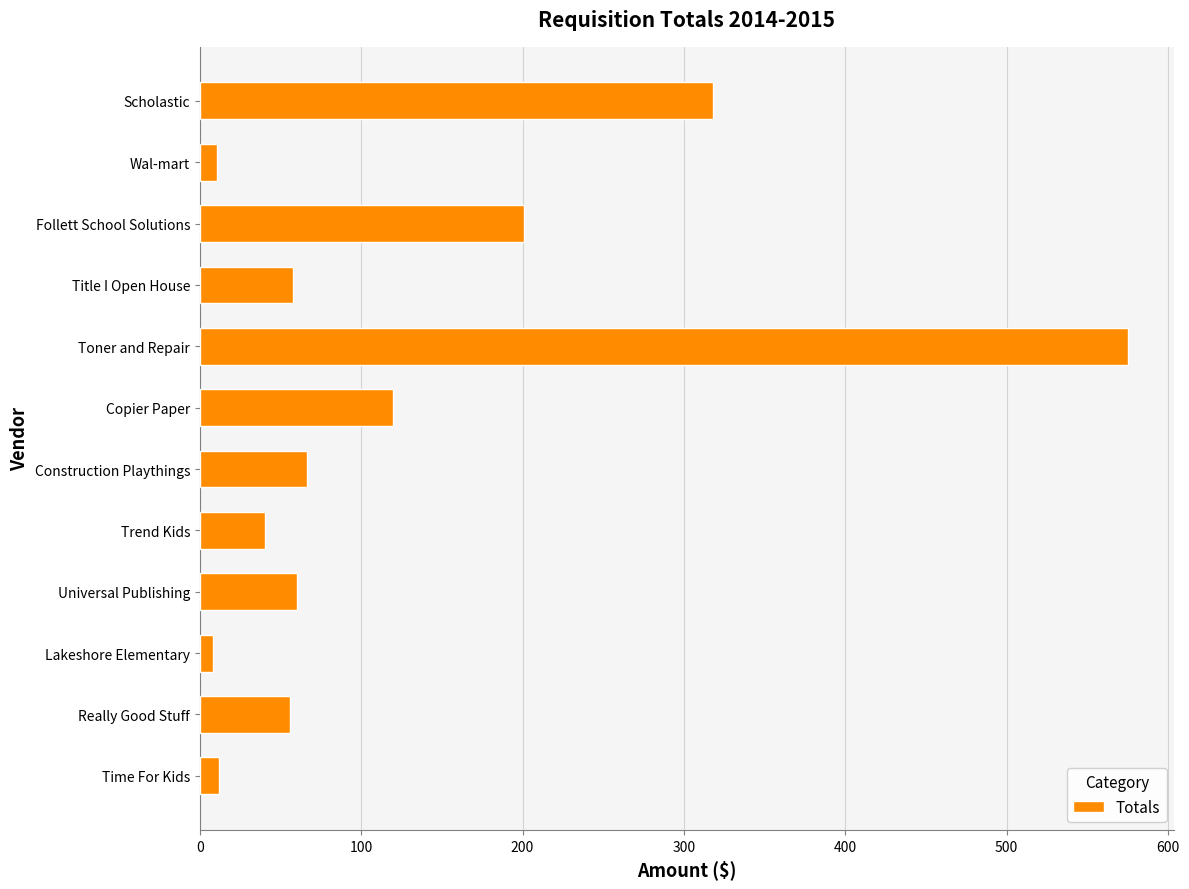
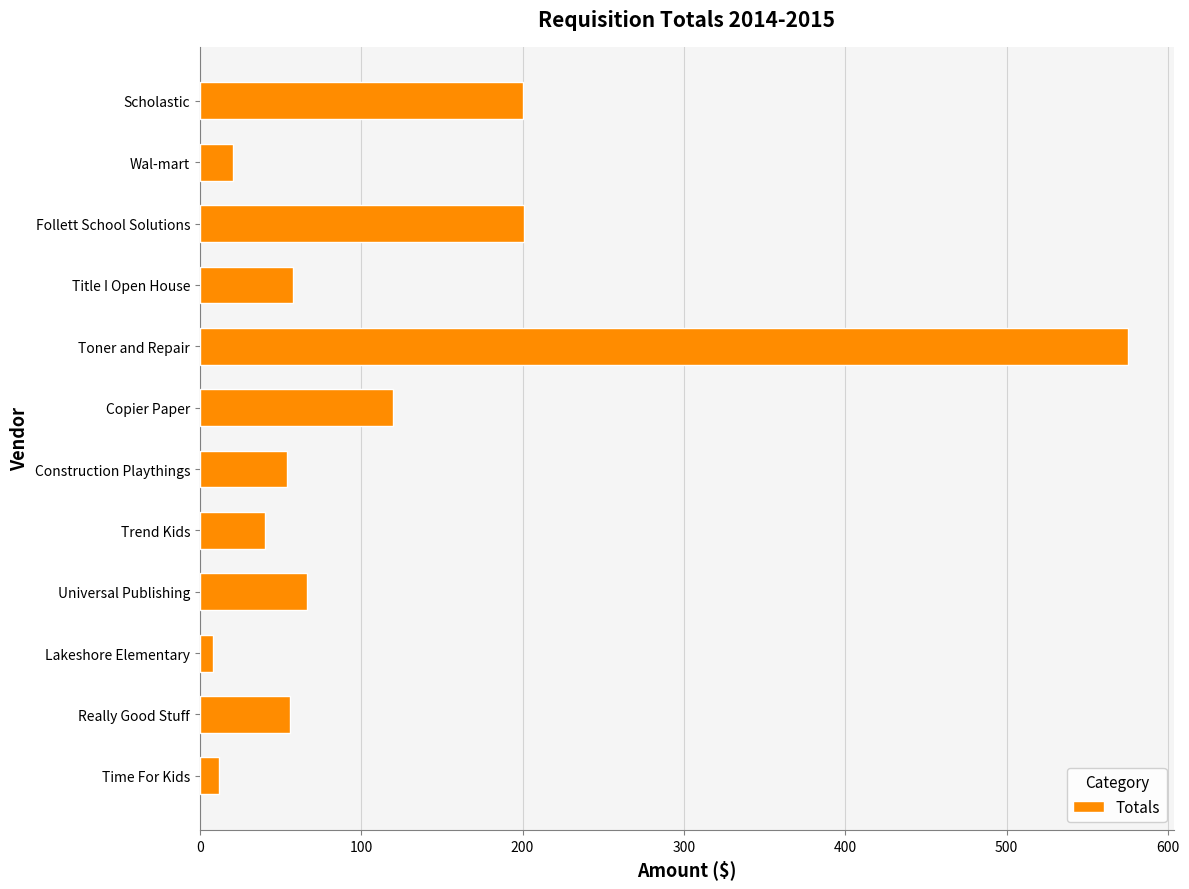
  {
-   "Scholastic": 318,
-   "Wal-mart": 11,
+   "Scholastic": 200,
+   "Wal-mart": 21,
    "Follett School Solutions": 201,
    "Title I Open House": 58,
    "Toner and Repair": 575,
    "Copier Paper": 120,
-   "Construction Playthings": 66,
+   "Construction Playthings": 54,
    "Trend Kids": 41,
-   "Universal Publishing": 61,
+   "Universal Publishing": 66,
    "Lakeshore Elementary": 8,
    "Really Good Stuff": 56,
    "Time For Kids": 12
  }
